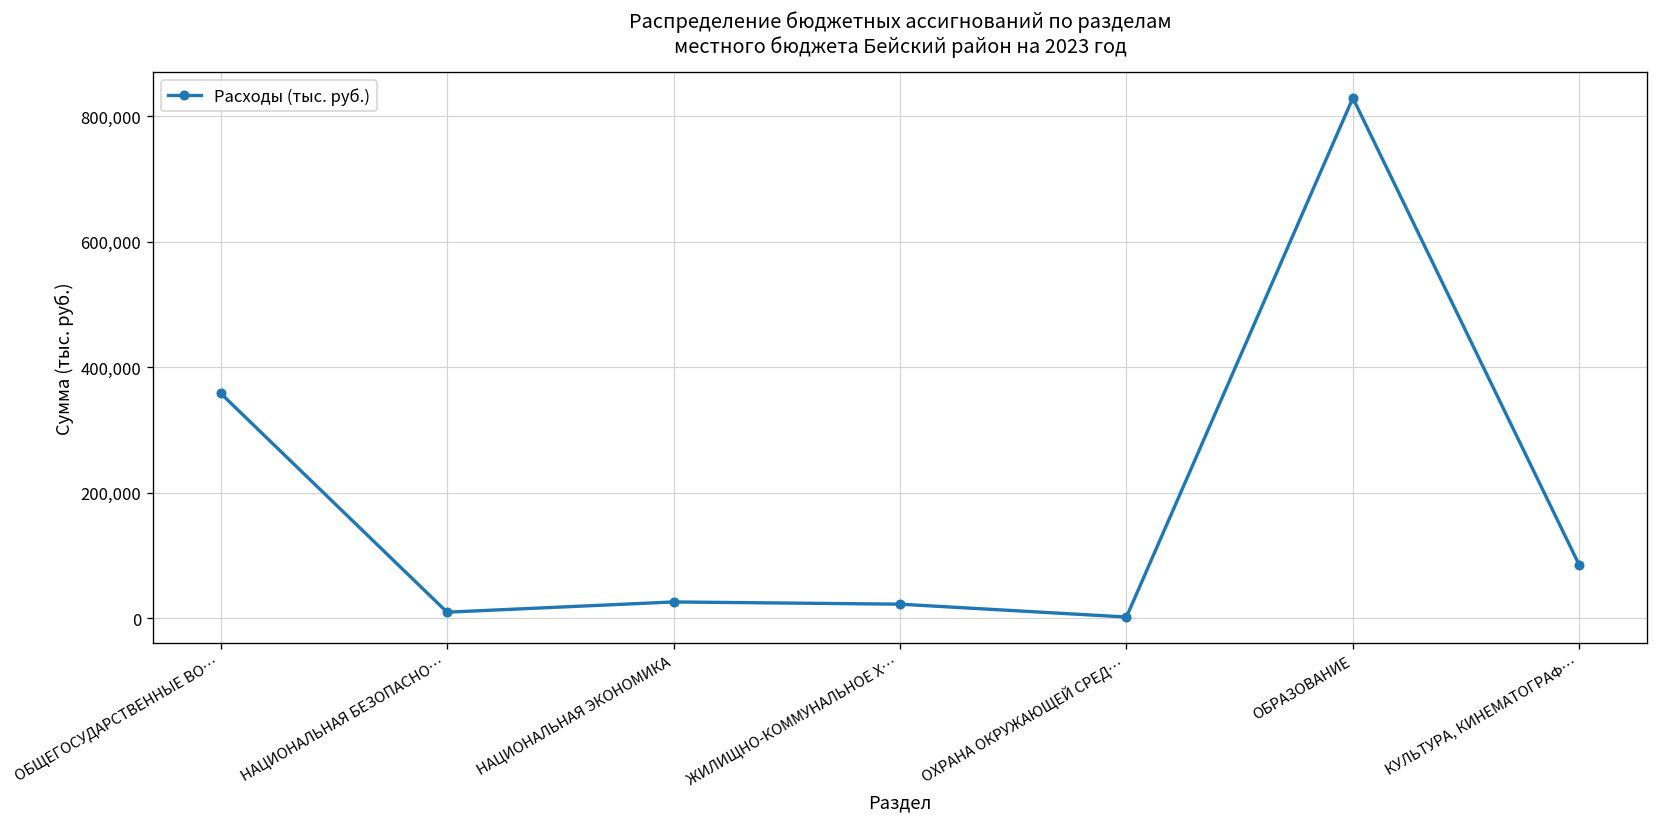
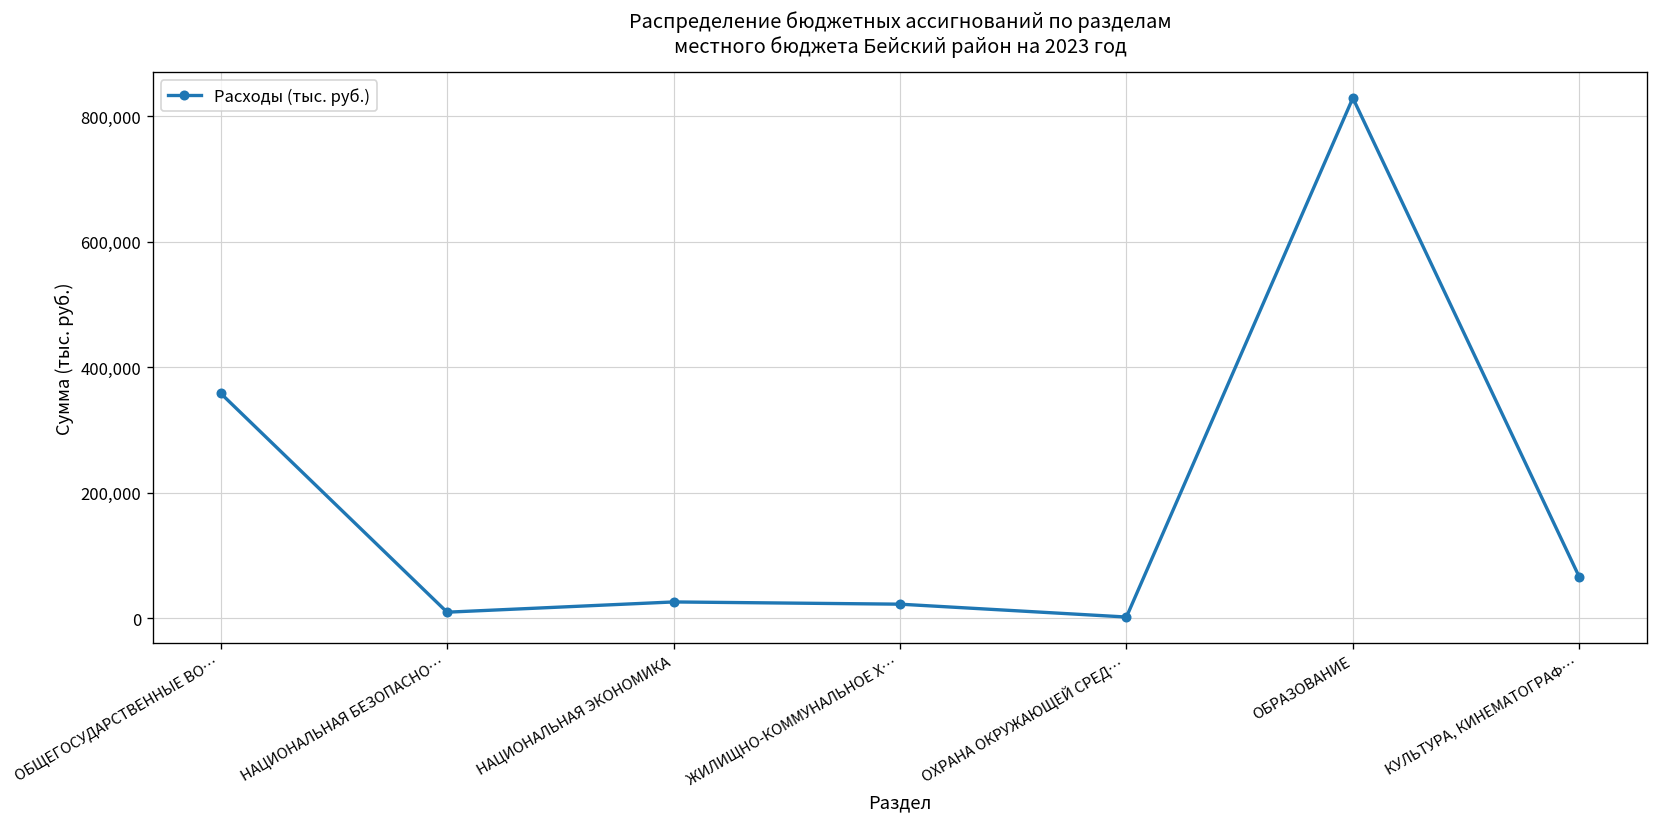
  {
    "ОБЩЕГОСУДАРСТВЕННЫЕ ВО…": "360,000",
    "НАЦИОНАЛЬНАЯ БЕЗОПАСНО…": "10,000",
    "НАЦИОНАЛЬНАЯ ЭКОНОМИКА": "30,000",
    "ЖИЛИЩНО-КОММУНАЛЬНОЕ Х…": "20,000",
    "ОХРАНА ОКРУЖАЮЩЕЙ СРЕД…": "0",
    "ОБРАЗОВАНИЕ": "830,000",
-   "КУЛЬТУРА, КИНЕМАТОГРАФ…": "80,000"
+   "КУЛЬТУРА, КИНЕМАТОГРАФ…": "70,000"
  }
